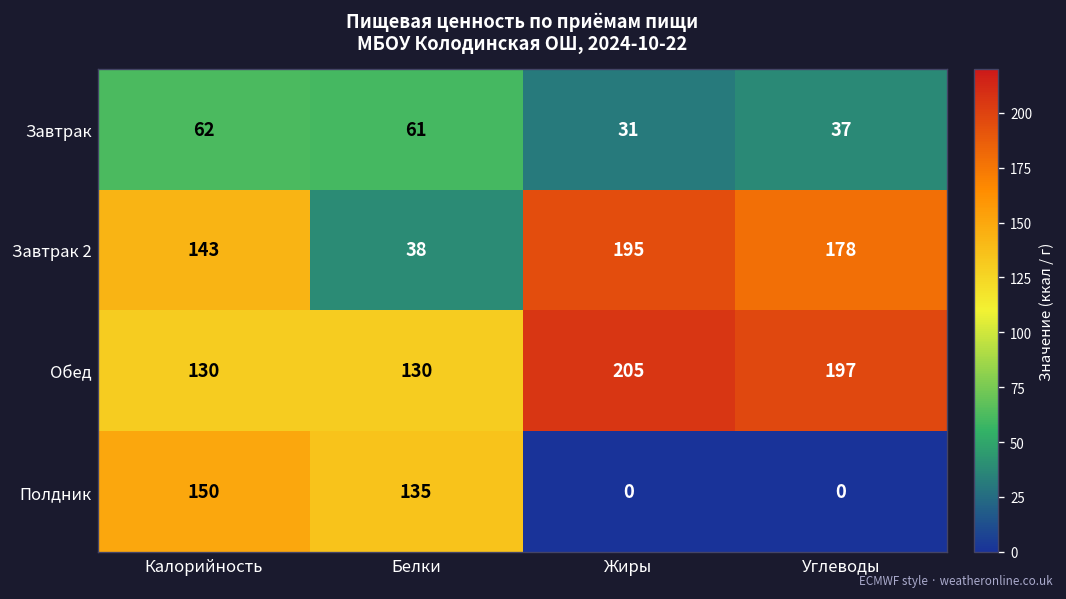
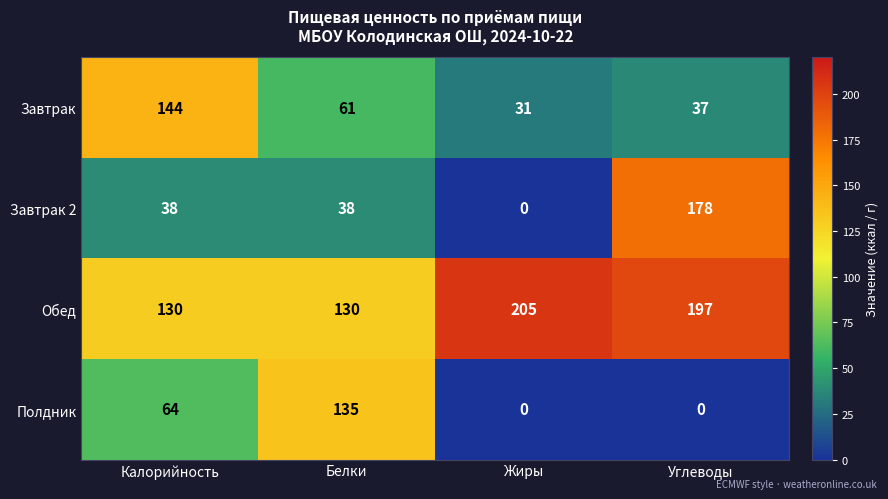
  {
    "Завтрак": {
-     "Калорийность": 62,
+     "Калорийность": 144,
      "Белки": 61,
      "Жиры": 31,
      "Углеводы": 37
    },
    "Завтрак 2": {
-     "Калорийность": 143,
+     "Калорийность": 38,
      "Белки": 38,
-     "Жиры": 195,
+     "Жиры": 0,
      "Углеводы": 178
    },
    "Обед": {
      "Калорийность": 130,
      "Белки": 130,
      "Жиры": 205,
      "Углеводы": 197
    },
    "Полдник": {
-     "Калорийность": 150,
+     "Калорийность": 64,
      "Белки": 135,
      "Жиры": 0,
      "Углеводы": 0
    }
  }
